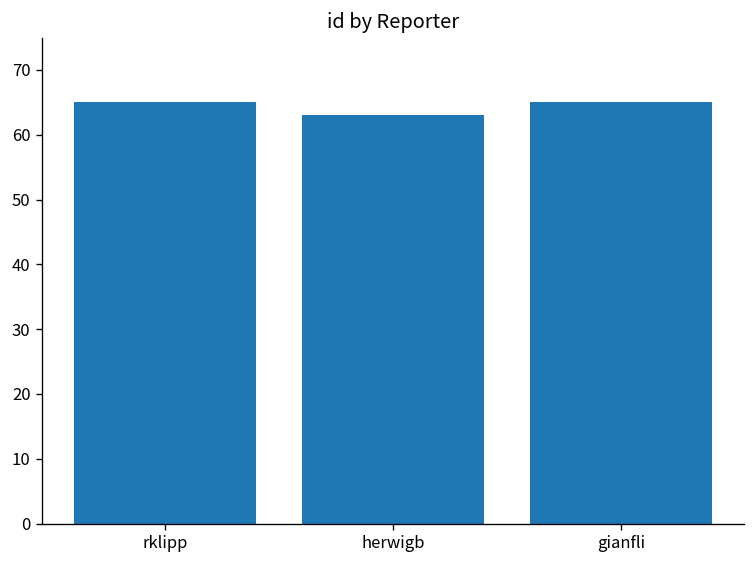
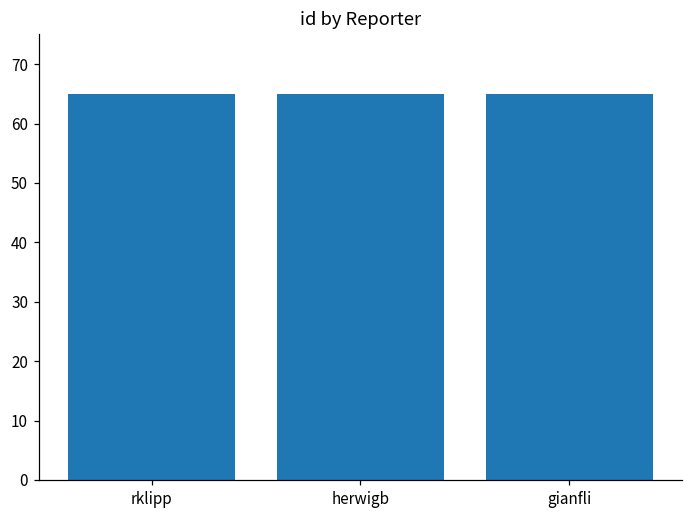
  {
    "rklipp": 65,
-   "herwigb": 63,
+   "herwigb": 65,
    "gianfli": 65
  }
